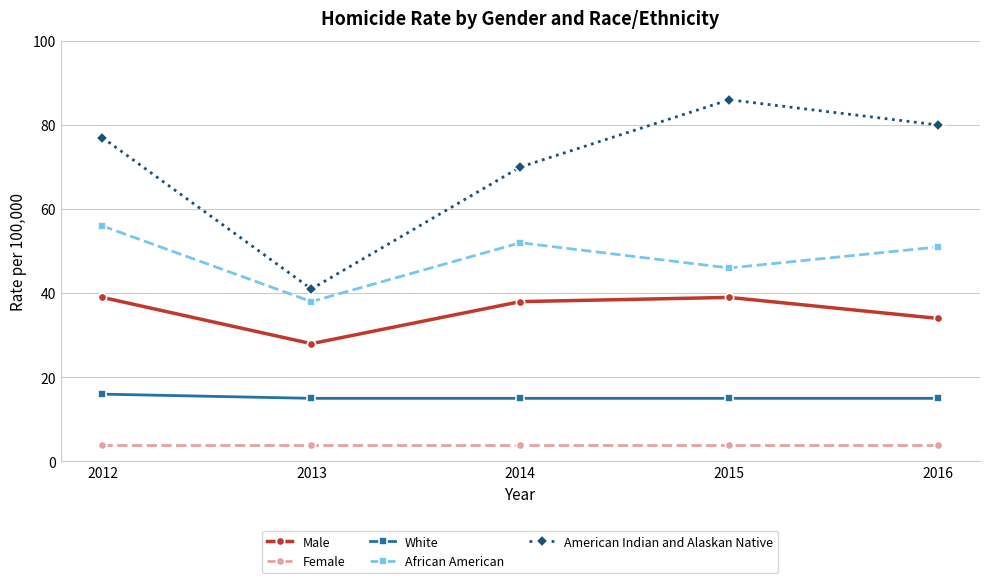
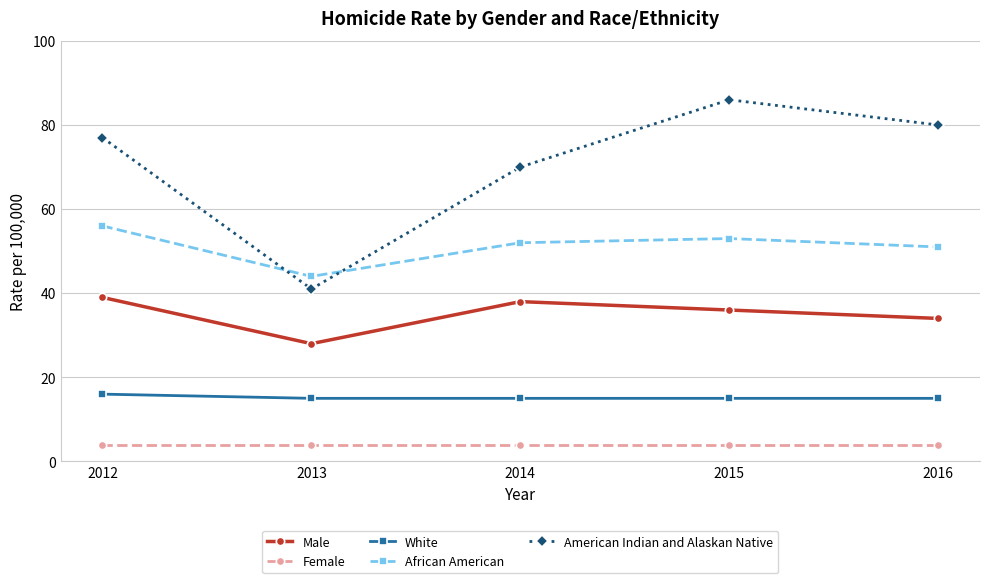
  {
    "Male": {
      "2012": 39,
      "2013": 28,
      "2014": 38,
-     "2015": 39,
+     "2015": 36,
      "2016": 34
    },
    "Female": {
      "2012": 4,
      "2013": 4,
      "2014": 4,
      "2015": 4,
      "2016": 4
    },
    "African American": {
      "2012": 56,
-     "2013": 38,
+     "2013": 44,
      "2014": 52,
-     "2015": 46,
+     "2015": 53,
      "2016": 51
    }
  }
